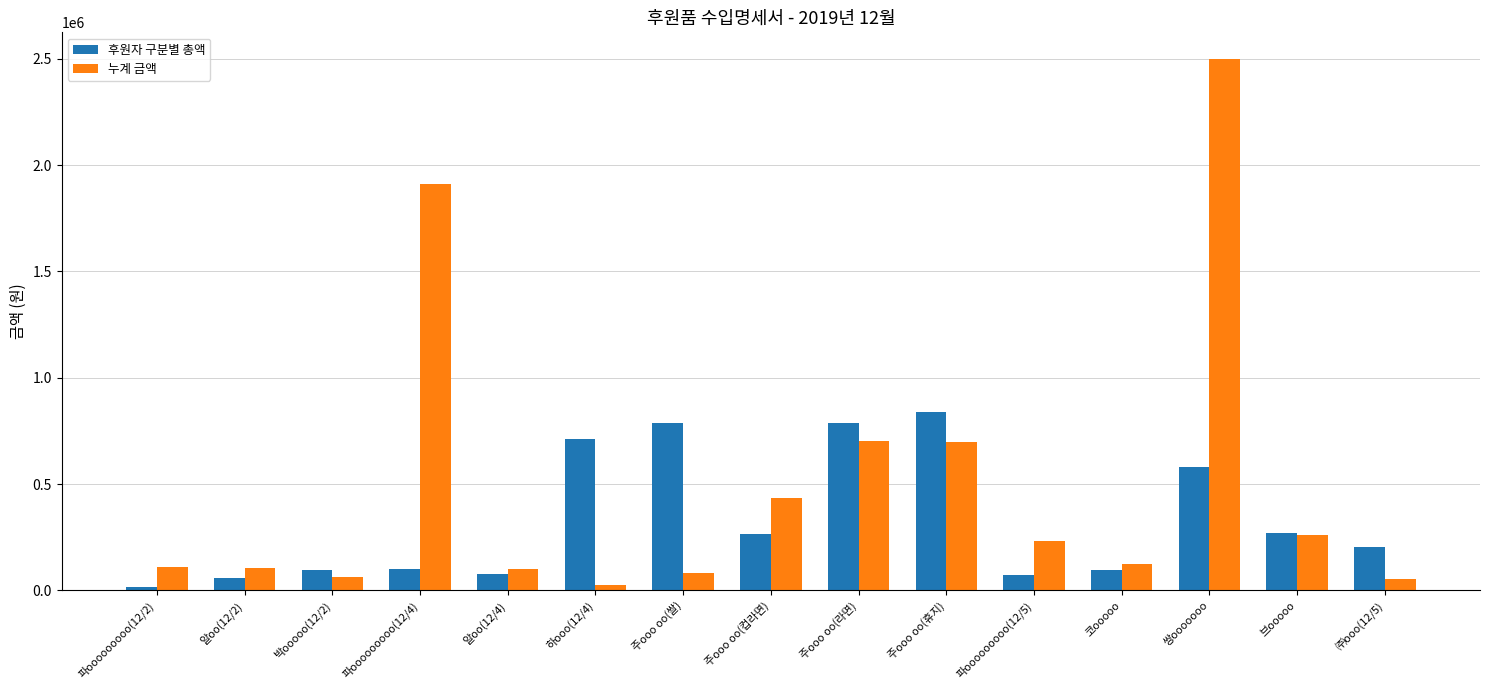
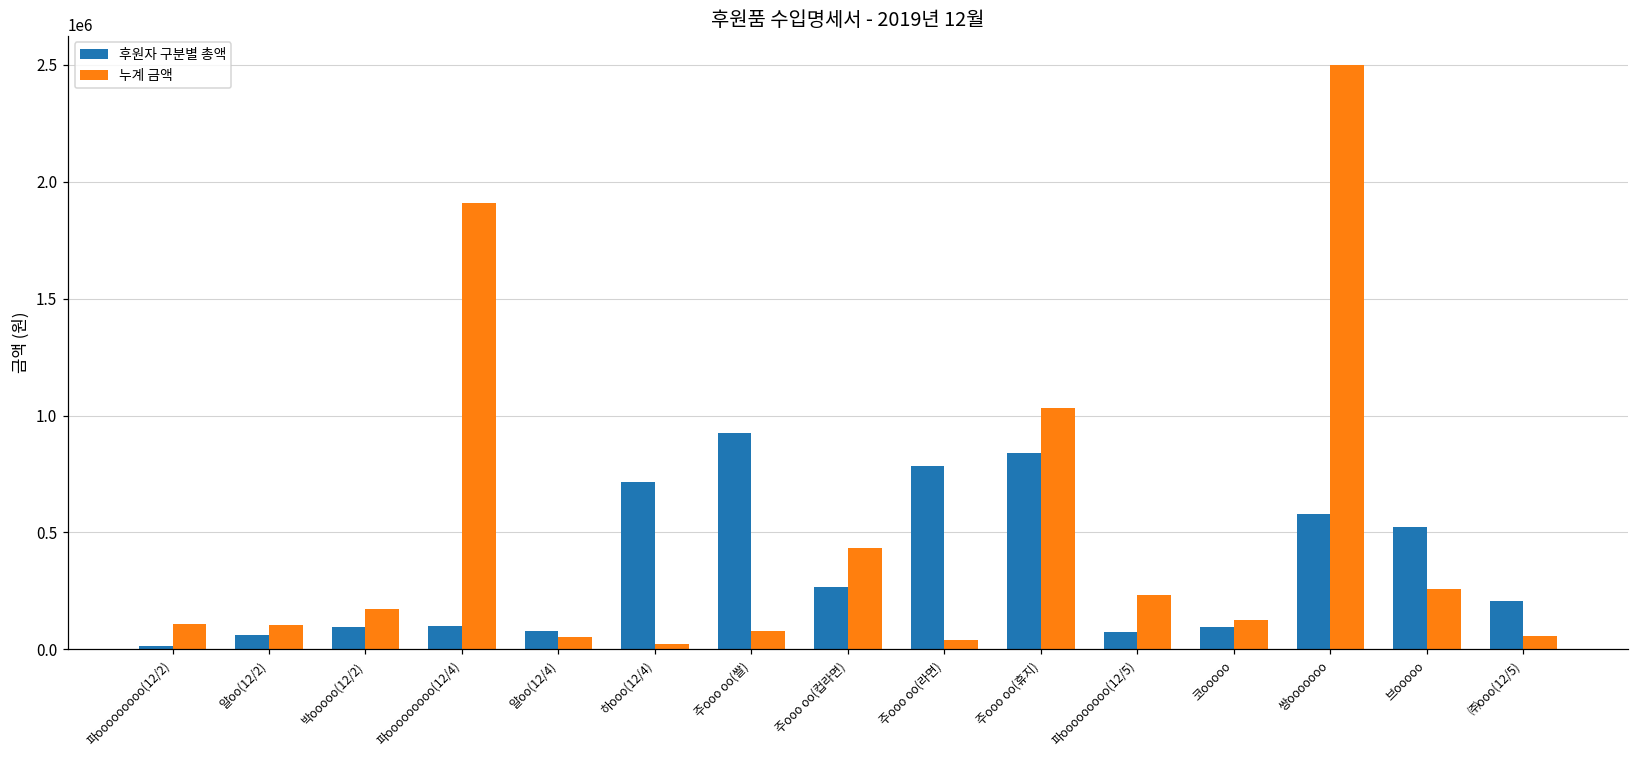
  {
    "후원자 구분별 총액": {
      "파ooooooooo(12/2)": 10000,
      "알oo(12/2)": 60000,
      "박ooooo(12/2)": 100000,
      "파ooooooooo(12/4)": 100000,
      "알oo(12/4)": 80000,
      "하ooo(12/4)": 710000,
-     "주ooo oo(쌀)": 790000,
+     "주ooo oo(쌀)": 920000,
      "주ooo oo(컵라면)": 260000,
      "주ooo oo(라면)": 790000,
      "주ooo oo(휴지)": 840000,
      "파ooooooooo(12/5)": 70000,
      "코ooooo": 100000,
      "쌍ooooooo": 580000,
-     "브ooooo": 270000,
+     "브ooooo": 520000,
      "㈜ooo(12/5)": 210000
    },
    "누계 금액": {
      "파ooooooooo(12/2)": 110000,
      "알oo(12/2)": 110000,
-     "박ooooo(12/2)": 60000,
+     "박ooooo(12/2)": 170000,
      "파ooooooooo(12/4)": 1910000,
-     "알oo(12/4)": 100000,
+     "알oo(12/4)": 50000,
      "하ooo(12/4)": 30000,
      "주ooo oo(쌀)": 80000,
      "주ooo oo(컵라면)": 440000,
-     "주ooo oo(라면)": 700000,
-     "주ooo oo(휴지)": 700000,
+     "주ooo oo(라면)": 40000,
+     "주ooo oo(휴지)": 1030000,
      "파ooooooooo(12/5)": 230000,
      "코ooooo": 130000,
      "쌍ooooooo": 2500000,
      "브ooooo": 260000,
      "㈜ooo(12/5)": 60000
    }
  }
